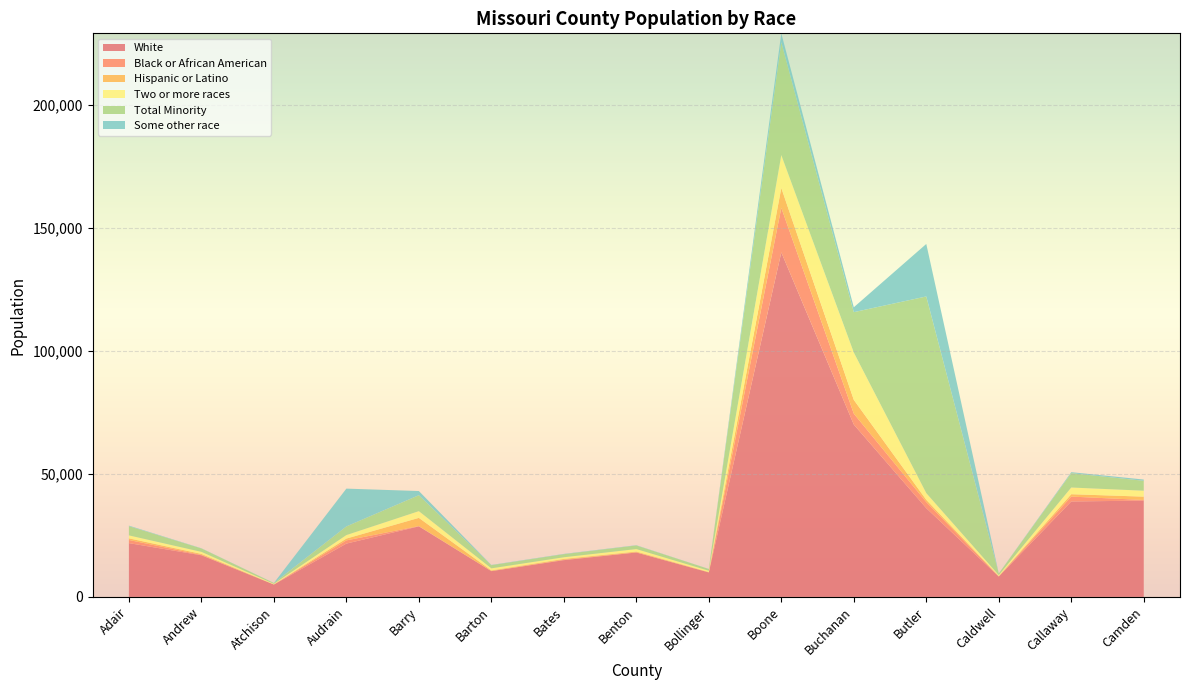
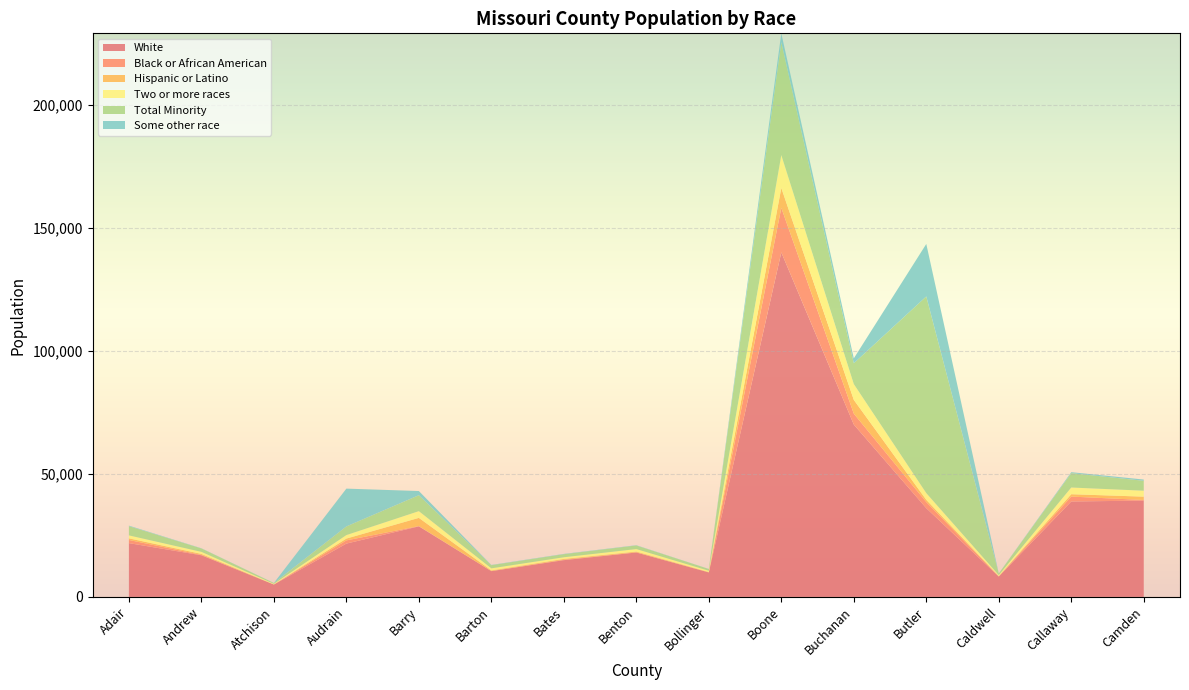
  {
    "Two or more races": {
      "Adair": "1,000",
      "Audrain": "1,000",
      "Barry": "3,000",
      "Boone": "13,000",
-     "Buchanan": "19,000",
+     "Buchanan": "6,000",
      "Butler": "3,000",
      "Callaway": "3,000",
      "Camden": "2,000"
    },
    "Total Minority": {
      "Audrain": "4,000",
      "Barry": "6,000",
      "Boone": "46,000",
-     "Buchanan": "16,000",
+     "Buchanan": "8,000",
      "Butler": "80,000"
    },
    "Some other race": {
      "Audrain": "15,000",
      "Barry": "2,000",
      "Boone": "4,000",
      "Buchanan": "2,000",
      "Butler": "21,000"
    }
  }
